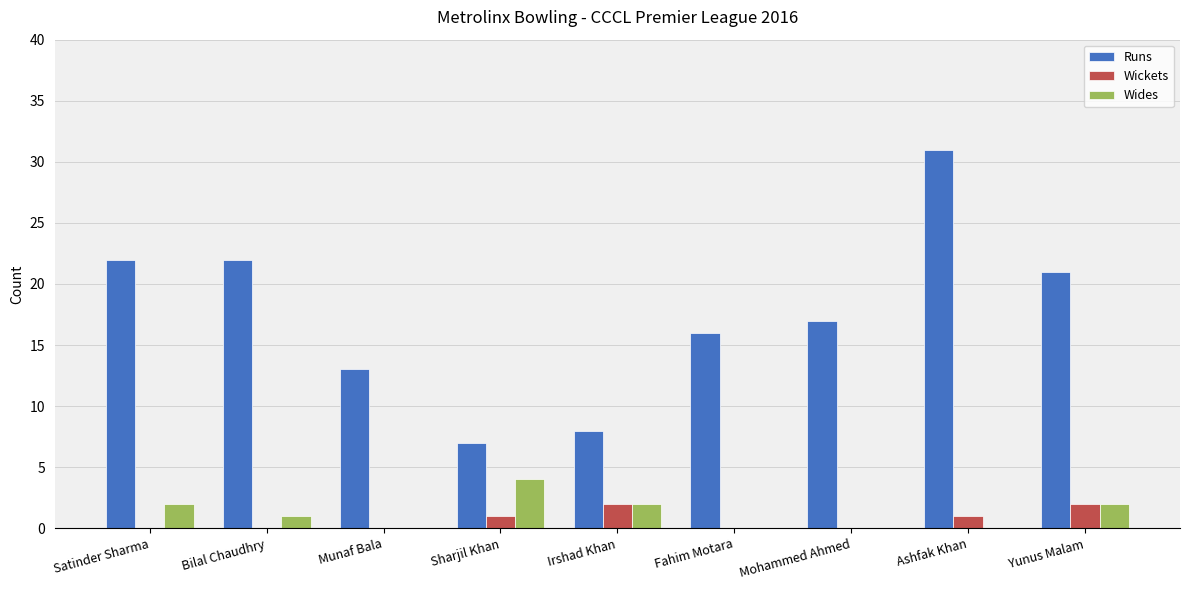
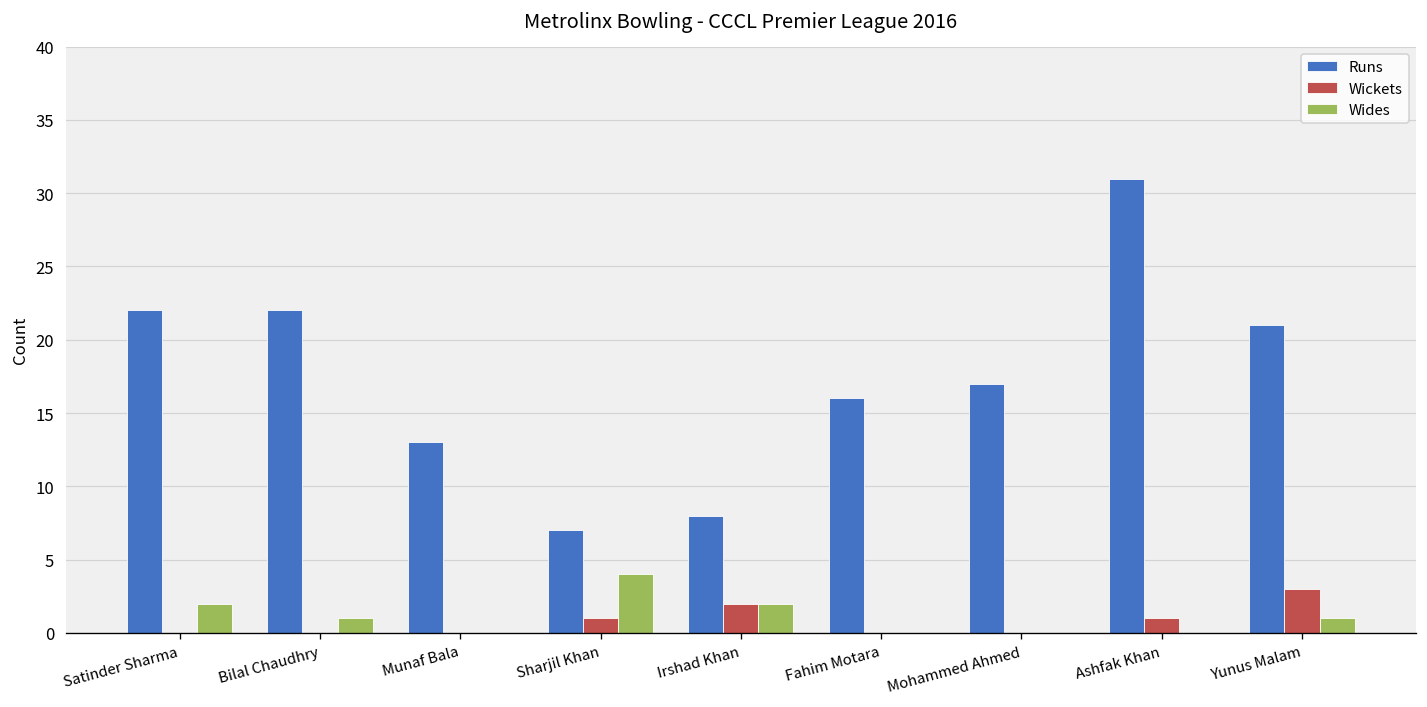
  {
    "Runs": {
      "Satinder Sharma": 22,
      "Bilal Chaudhry": 22,
      "Munaf Bala": 13,
      "Sharjil Khan": 7,
      "Irshad Khan": 8,
      "Fahim Motara": 16,
      "Mohammed Ahmed": 17,
      "Ashfak Khan": 31,
      "Yunus Malam": 21
    },
    "Wickets": {
      "Satinder Sharma": 0,
      "Bilal Chaudhry": 0,
      "Munaf Bala": 0,
      "Sharjil Khan": 1,
      "Irshad Khan": 2,
      "Fahim Motara": 0,
      "Mohammed Ahmed": 0,
      "Ashfak Khan": 1,
-     "Yunus Malam": 2
+     "Yunus Malam": 3
    },
    "Wides": {
      "Satinder Sharma": 2,
      "Bilal Chaudhry": 1,
      "Munaf Bala": 0,
      "Sharjil Khan": 4,
      "Irshad Khan": 2,
      "Fahim Motara": 0,
      "Mohammed Ahmed": 0,
      "Ashfak Khan": 0,
-     "Yunus Malam": 2
+     "Yunus Malam": 1
    }
  }
